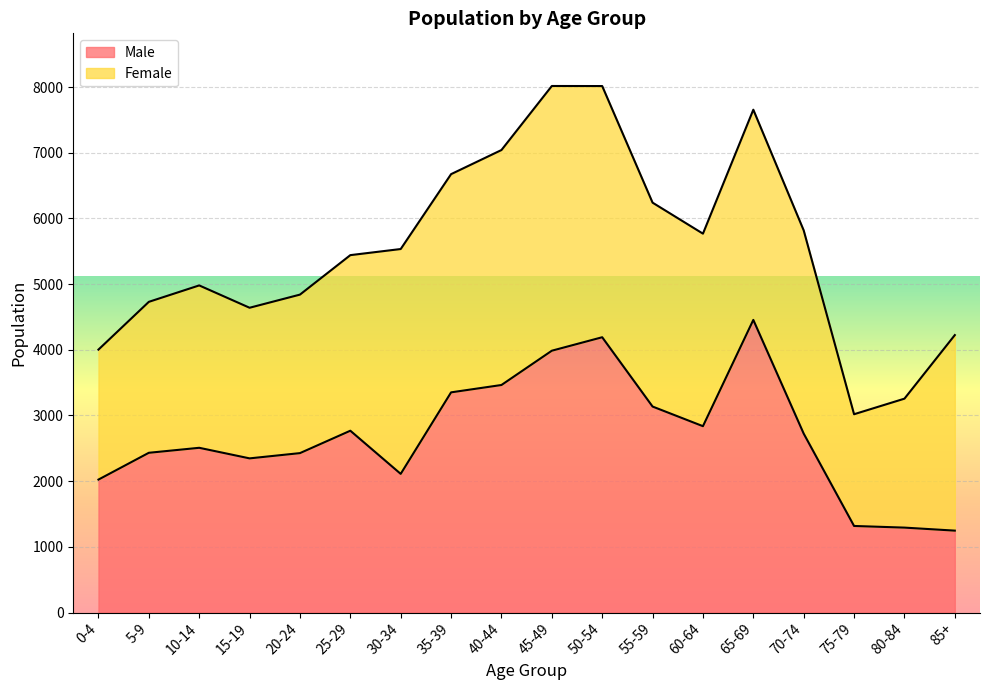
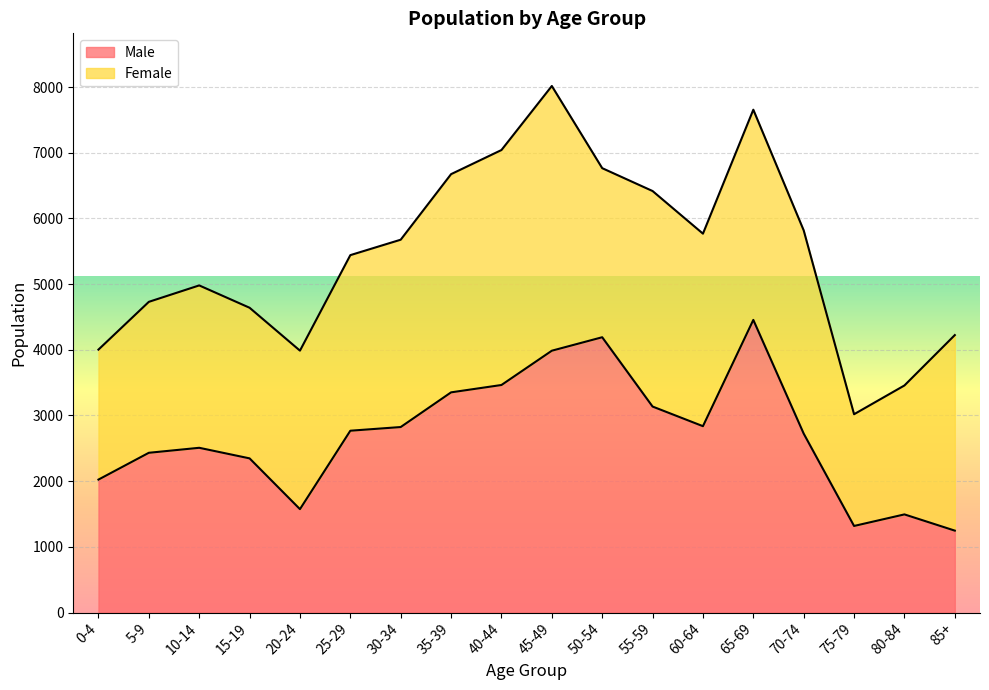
  {
    "Male": {
      "0-4": 2000,
      "5-9": 2400,
      "10-14": 2500,
      "15-19": 2300,
-     "20-24": 2400,
+     "20-24": 1600,
      "25-29": 2800,
-     "30-34": 2100,
+     "30-34": 2800,
      "35-39": 3400,
      "40-44": 3500,
      "45-49": 4000,
      "50-54": 4200,
      "55-59": 3100,
      "60-64": 2800,
      "65-69": 4500,
      "70-74": 2700,
      "75-79": 1300,
-     "80-84": 1300,
+     "80-84": 1500,
      "85+": 1200
    },
    "Female": {
      "0-4": 2000,
      "5-9": 2300,
      "10-14": 2500,
      "15-19": 2300,
      "20-24": 2400,
      "25-29": 2700,
-     "30-34": 3400,
+     "30-34": 2900,
      "35-39": 3300,
      "40-44": 3600,
      "45-49": 4000,
-     "50-54": 3800,
-     "55-59": 3100,
+     "50-54": 2600,
+     "55-59": 3300,
      "60-64": 2900,
      "65-69": 3200,
      "70-74": 3100,
      "75-79": 1700,
      "80-84": 2000,
      "85+": 3000
    }
  }
